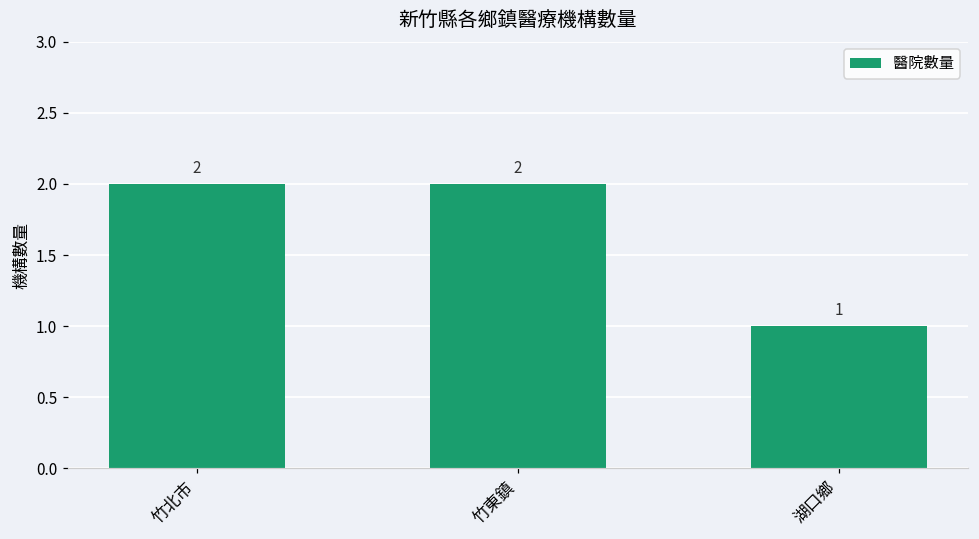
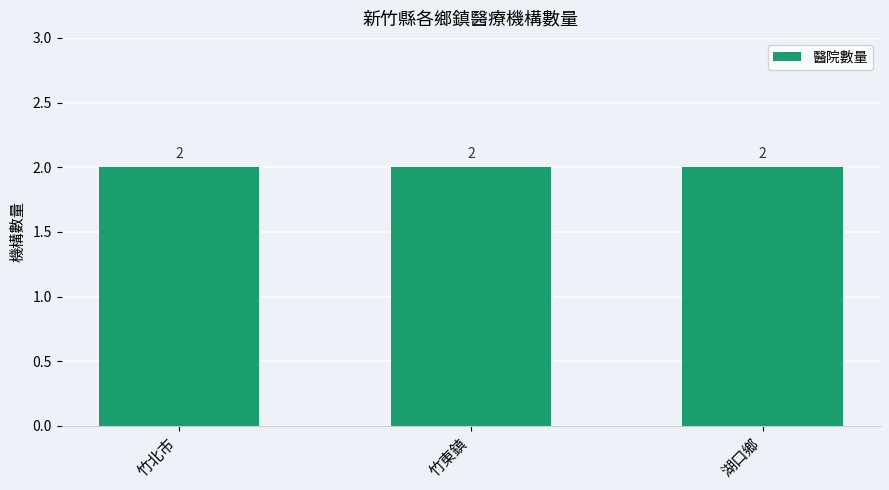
  {
    "竹北市": 2,
    "竹東鎮": 2,
-   "湖口鄉": 1
+   "湖口鄉": 2
  }
